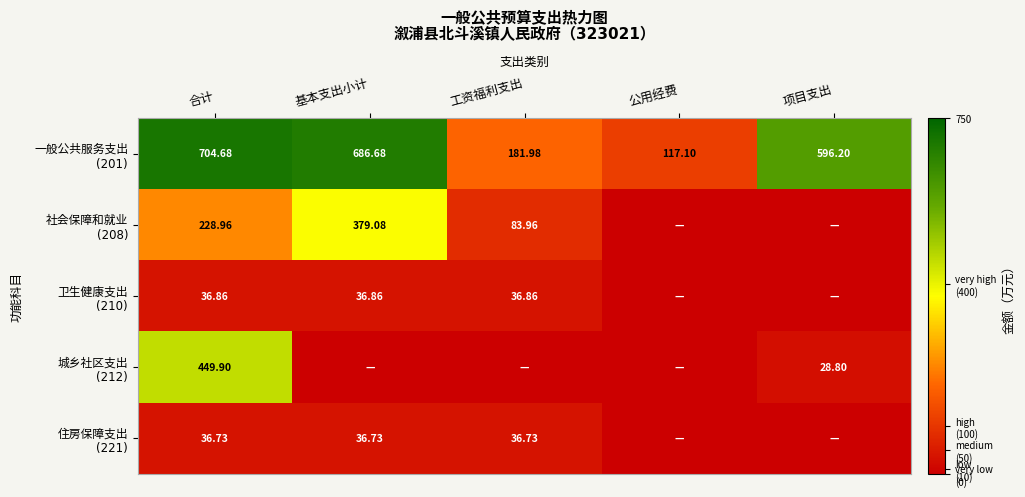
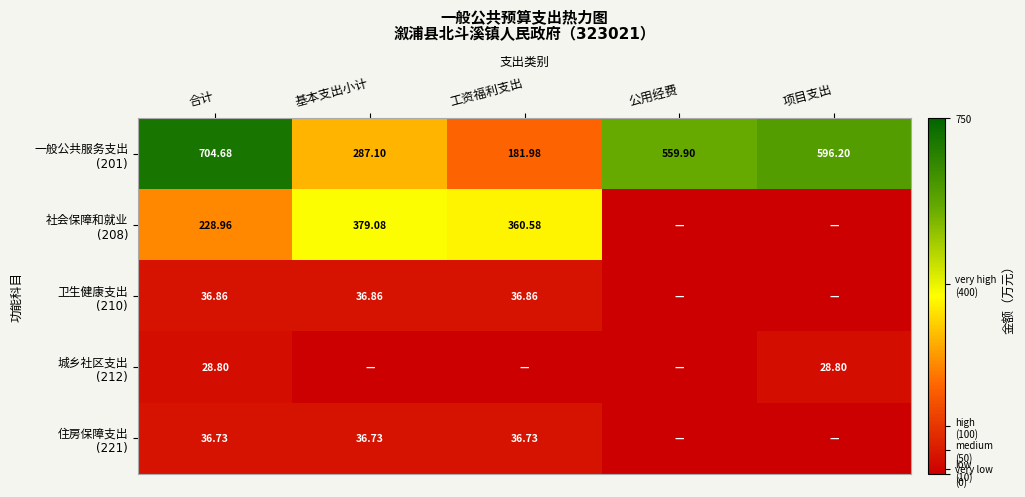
  {
    "一般公共服务支出 (201)": {
      "合计": 704.68,
-     "基本支出小计": 686.68,
+     "基本支出小计": 287.10,
      "工资福利支出": 181.98,
-     "公用经费": 117.10,
+     "公用经费": 559.90,
      "项目支出": 596.20
    },
    "社会保障和就业 (208)": {
      "合计": 228.96,
      "基本支出小计": 379.08,
-     "工资福利支出": 83.96
+     "工资福利支出": 360.58
    },
    "卫生健康支出 (210)": {
      "合计": 36.86,
      "基本支出小计": 36.86,
      "工资福利支出": 36.86
    },
    "城乡社区支出 (212)": {
-     "合计": 449.90,
+     "合计": 28.80,
      "项目支出": 28.80
    },
    "住房保障支出 (221)": {
      "合计": 36.73,
      "基本支出小计": 36.73,
      "工资福利支出": 36.73
    }
  }
